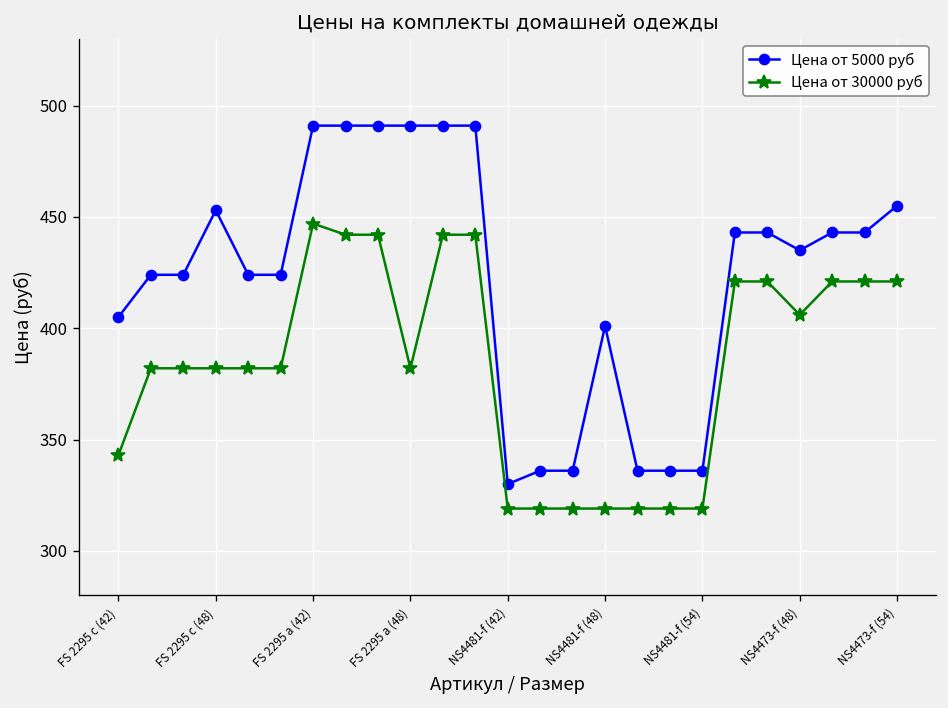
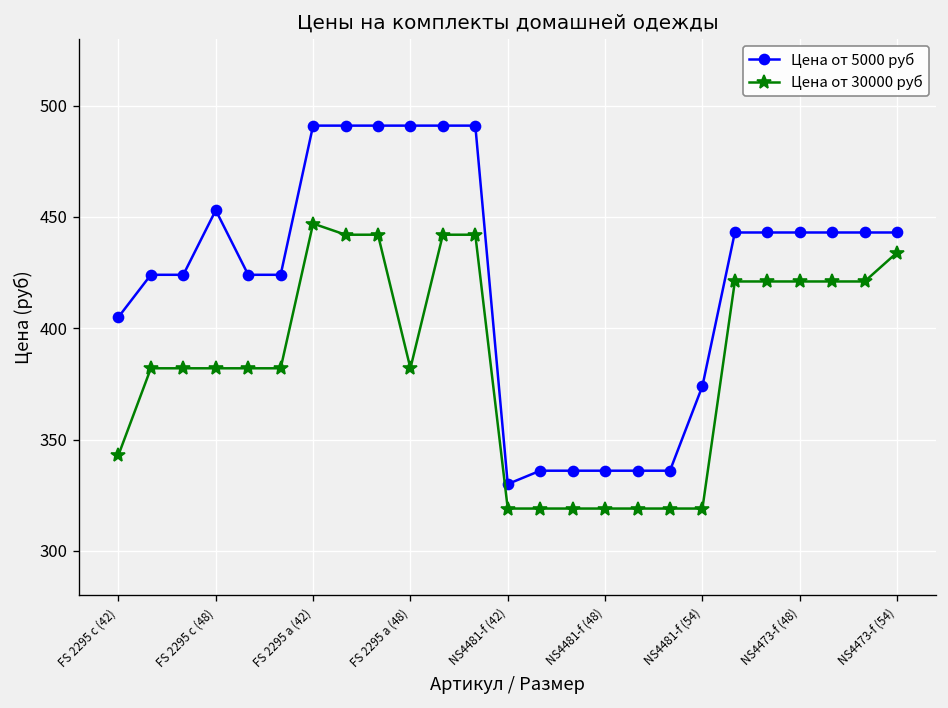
  {
    "Цена от 5000 руб": {
      "FS 2295 с (42)": 405,
      "FS 2295 с (48)": 453,
      "FS 2295 а (42)": 491,
      "FS 2295 а (48)": 491,
      "NS4481-f (42)": 330,
-     "NS4481-f (48)": 401,
-     "NS4481-f (54)": 336,
-     "NS4473-f (48)": 435,
-     "NS4473-f (54)": 455
+     "NS4481-f (48)": 336,
+     "NS4481-f (54)": 374,
+     "NS4473-f (48)": 443,
+     "NS4473-f (54)": 443
    },
    "Цена от 30000 руб": {
      "FS 2295 с (42)": 343,
      "FS 2295 с (48)": 382,
      "FS 2295 а (42)": 447,
      "FS 2295 а (48)": 382,
      "NS4481-f (42)": 319,
      "NS4481-f (48)": 319,
      "NS4481-f (54)": 319,
-     "NS4473-f (48)": 406,
-     "NS4473-f (54)": 421
+     "NS4473-f (48)": 421,
+     "NS4473-f (54)": 434
    }
  }
